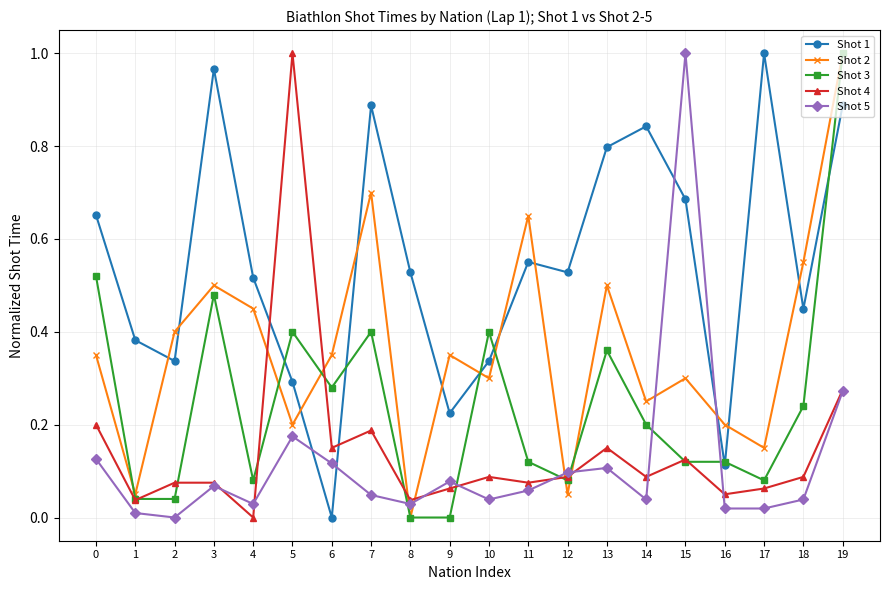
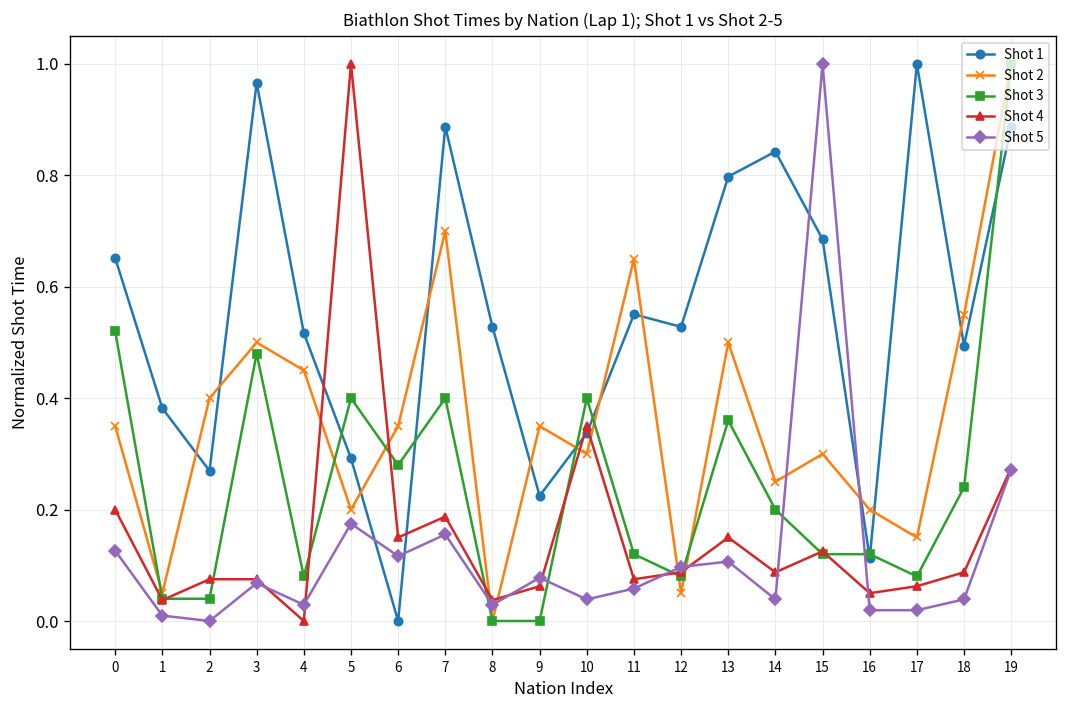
  {
    "Shot 1": {
      "0": 0.65,
      "1": 0.38,
-     "2": 0.34,
+     "2": 0.27,
      "3": 0.97,
      "4": 0.52,
      "5": 0.29,
      "6": 0.00,
      "7": 0.89,
      "8": 0.53,
      "9": 0.22,
      "10": 0.34,
      "11": 0.55,
      "12": 0.53,
      "13": 0.80,
      "14": 0.84,
      "15": 0.69,
      "16": 0.11,
      "17": 1.00,
-     "18": 0.45
+     "18": 0.49
    },
    "Shot 2": {
      "0": 0.35,
      "1": 0.05,
      "2": 0.40,
      "3": 0.50,
      "4": 0.45,
      "5": 0.20,
      "6": 0.35,
      "7": 0.70,
      "9": 0.35,
      "10": 0.30,
      "11": 0.65,
      "12": 0.05,
      "13": 0.50,
      "14": 0.25,
      "15": 0.30,
      "16": 0.20,
      "17": 0.15,
      "18": 0.55
    },
    "Shot 3": {
      "0": 0.52,
      "2": 0.04,
      "3": 0.48,
      "4": 0.08,
      "5": 0.40,
      "6": 0.28,
      "7": 0.40,
      "9": 0.00,
      "10": 0.40,
      "11": 0.12,
      "12": 0.08,
      "13": 0.36,
      "14": 0.20,
      "16": 0.12,
      "17": 0.08,
      "18": 0.24
    },
    "Shot 4": {
      "0": 0.20,
      "2": 0.08,
      "3": 0.08,
      "4": 0.00,
      "5": 1.00,
      "6": 0.15,
      "7": 0.19,
      "8": 0.04,
      "9": 0.06,
-     "10": 0.09,
+     "10": 0.35,
      "11": 0.08,
      "12": 0.09,
      "13": 0.15,
      "14": 0.09,
      "16": 0.05,
      "17": 0.06,
      "18": 0.09
    },
    "Shot 5": {
      "0": 0.13,
      "1": 0.01,
      "2": 0.00,
      "3": 0.07,
      "4": 0.03,
      "5": 0.17,
      "6": 0.12,
-     "7": 0.05,
+     "7": 0.16,
      "8": 0.03,
      "9": 0.08,
      "10": 0.04,
      "11": 0.06,
      "12": 0.10,
      "13": 0.11,
      "14": 0.04,
      "15": 1.00,
      "16": 0.02,
      "17": 0.02,
      "18": 0.04
    }
  }
